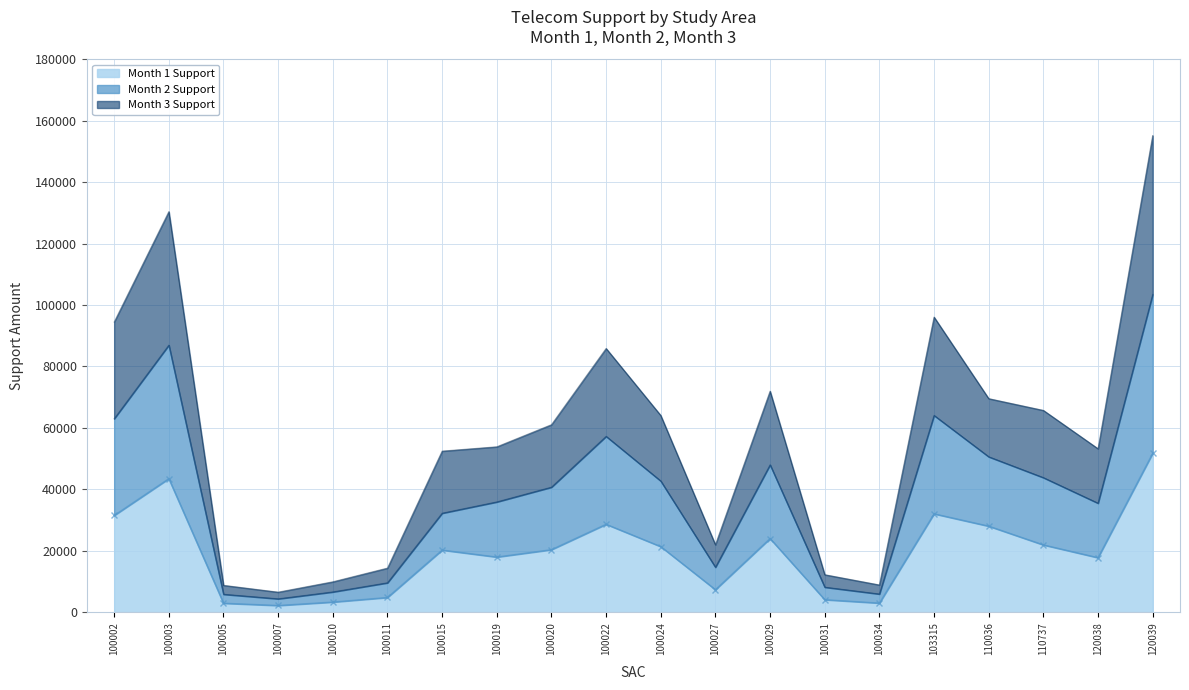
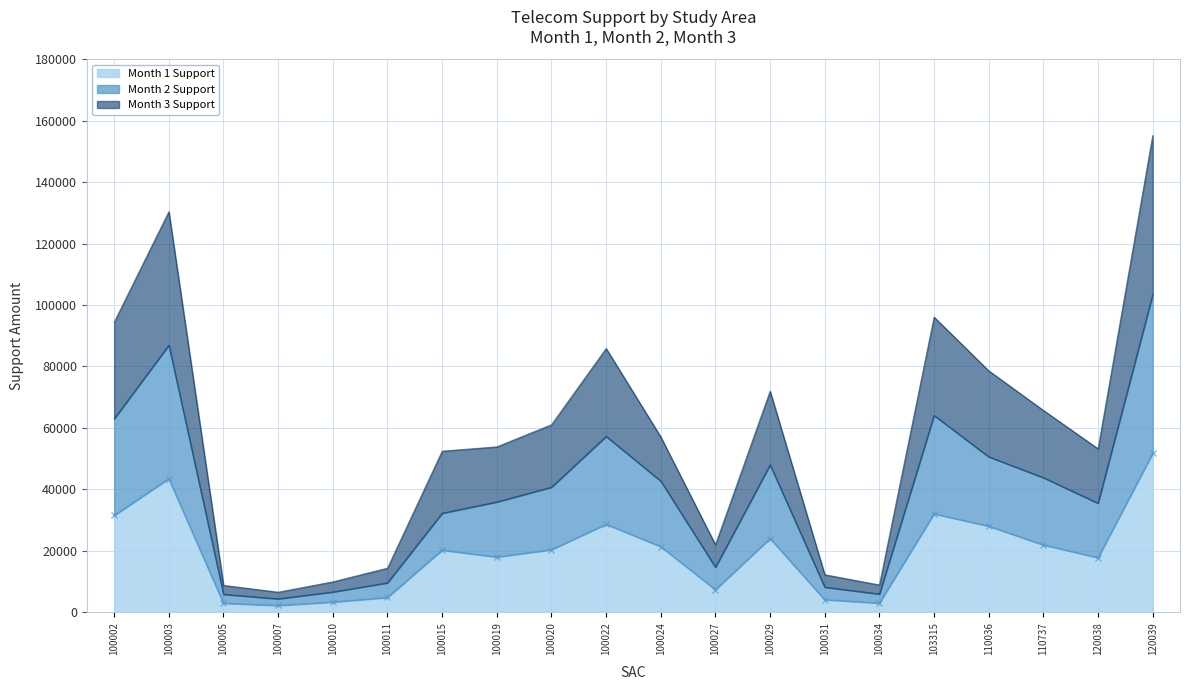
  {
    "Month 1 Support": {
      "100002": 31000,
      "100003": 43000,
      "100005": 3000,
      "100007": 2000,
      "100010": 3000,
      "100011": 5000,
      "100015": 20000,
      "100019": 18000,
      "100020": 20000,
      "100022": 29000,
      "100024": 21000,
      "100027": 7000,
      "100029": 24000,
      "100031": 4000,
      "100034": 3000,
      "103315": 32000,
      "110036": 28000,
      "110737": 22000,
      "120038": 18000,
      "120039": 52000
    },
    "Month 2 Support": {
      "100002": 31000,
      "100003": 43000,
      "100005": 3000,
      "100007": 2000,
      "100010": 3000,
      "100011": 5000,
      "100015": 12000,
      "100019": 18000,
      "100020": 20000,
      "100022": 29000,
      "100024": 21000,
      "100027": 7000,
      "100029": 24000,
      "100031": 4000,
      "100034": 3000,
      "103315": 32000,
      "110036": 23000,
      "110737": 22000,
      "120038": 18000,
      "120039": 52000
    },
    "Month 3 Support": {
      "100002": 31000,
      "100003": 43000,
      "100005": 3000,
      "100007": 2000,
      "100010": 3000,
      "100011": 5000,
      "100015": 20000,
      "100019": 18000,
      "100020": 20000,
      "100022": 29000,
-     "100024": 21000,
+     "100024": 14000,
      "100027": 7000,
      "100029": 24000,
      "100031": 4000,
      "100034": 3000,
      "103315": 32000,
-     "110036": 19000,
+     "110036": 28000,
      "110737": 22000,
      "120038": 18000,
      "120039": 52000
    }
  }
